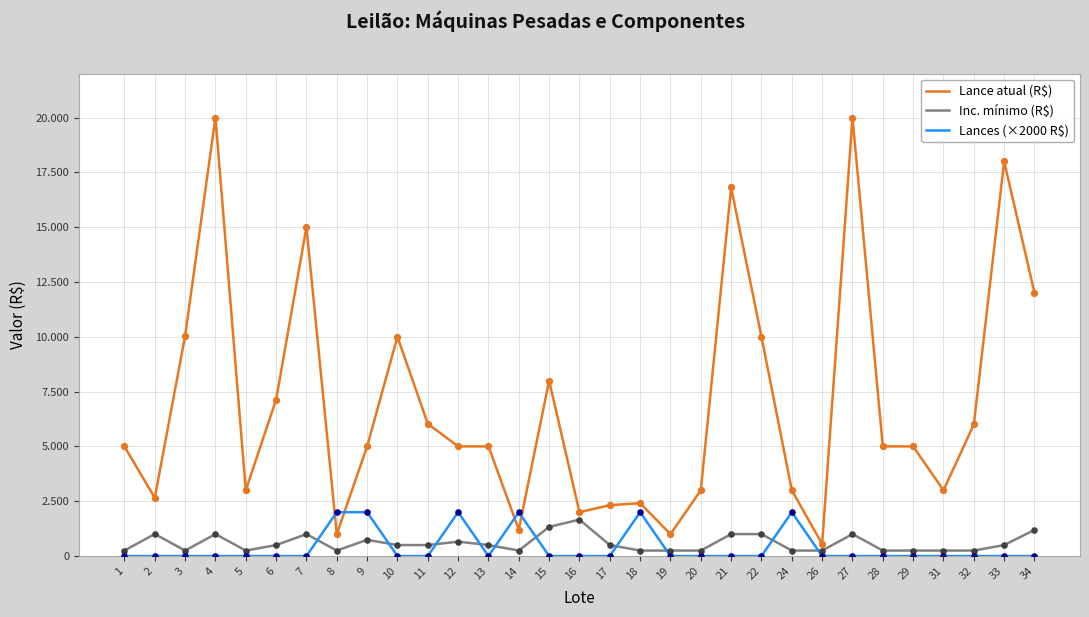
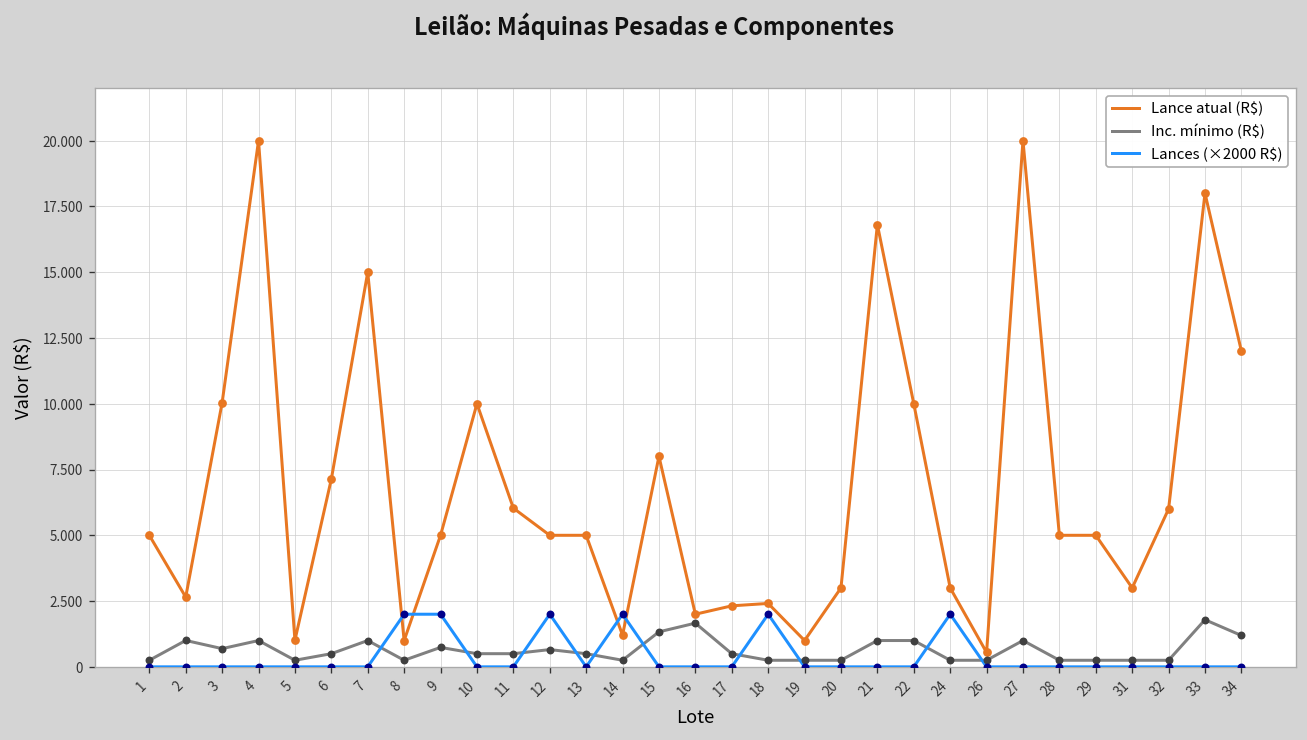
  {
    "Lance atual (R$)": {
      "1": 5.0,
      "2": 2.7,
      "3": 10.0,
      "4": 20.0,
-     "5": 3.0,
+     "5": 1.0,
      "6": 7.1,
      "7": 15.0,
      "8": 1.0,
      "9": 5.0,
      "10": 10.0,
      "11": 6.0,
      "12": 5.0,
      "13": 5.0,
      "14": 1.2,
      "15": 8.0,
      "16": 2.0,
      "17": 2.3,
      "18": 2.4,
      "19": 1.0,
      "20": 3.0,
      "21": 16.8,
      "22": 10.0,
      "24": 3.0,
      "26": 0.5,
      "27": 20.0,
      "28": 5.0,
      "29": 5.0,
      "31": 3.0,
      "32": 6.0,
      "33": 18.0,
      "34": 12.0
    },
    "Inc. mínimo (R$)": {
      "1": 0.3,
      "2": 1.0,
-     "3": 0.3,
+     "3": 0.7,
      "4": 1.0,
      "5": 0.3,
      "6": 0.5,
      "7": 1.0,
      "8": 0.3,
      "9": 0.7,
      "10": 0.5,
      "11": 0.5,
      "12": 0.7,
      "13": 0.5,
      "14": 0.3,
      "15": 1.3,
      "16": 1.7,
      "17": 0.5,
      "18": 0.3,
      "19": 0.3,
      "20": 0.3,
      "21": 1.0,
      "22": 1.0,
      "24": 0.3,
      "26": 0.3,
      "27": 1.0,
      "28": 0.3,
      "29": 0.3,
      "31": 0.3,
      "32": 0.3,
-     "33": 0.5,
+     "33": 1.8,
      "34": 1.2
    },
    "Lances (×2000 R$)": {
      "1": 0.0,
      "2": 0.0,
      "3": 0.0,
      "4": 0.0,
      "5": 0.0,
      "6": 0.0,
      "7": 0.0,
      "8": 2.0,
      "9": 2.0,
      "10": 0.0,
      "11": 0.0,
      "12": 2.0,
      "13": 0.0,
      "14": 2.0,
      "15": 0.0,
      "16": 0.0,
      "17": 0.0,
      "18": 2.0,
      "19": 0.0,
      "20": 0.0,
      "21": 0.0,
      "22": 0.0,
      "24": 2.0,
      "26": 0.0,
      "27": 0.0,
      "28": 0.0,
      "29": 0.0,
      "31": 0.0,
      "32": 0.0,
      "33": 0.0,
      "34": 0.0
    }
  }
